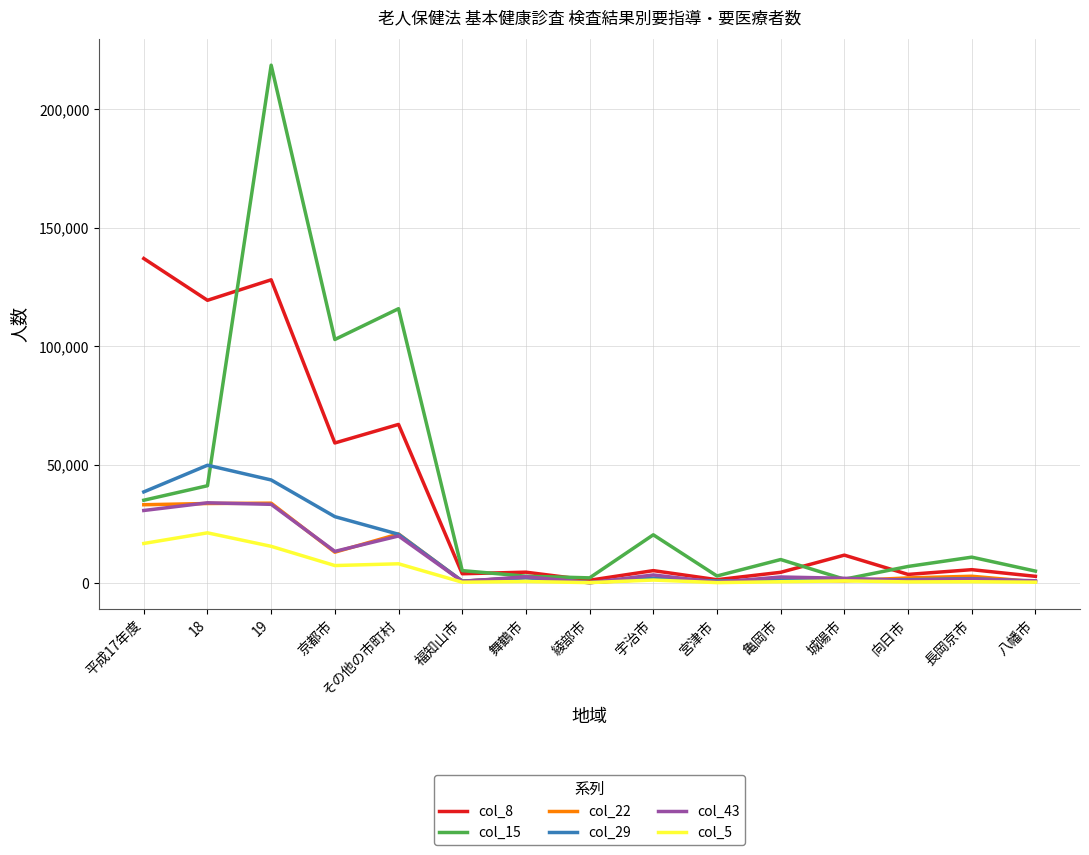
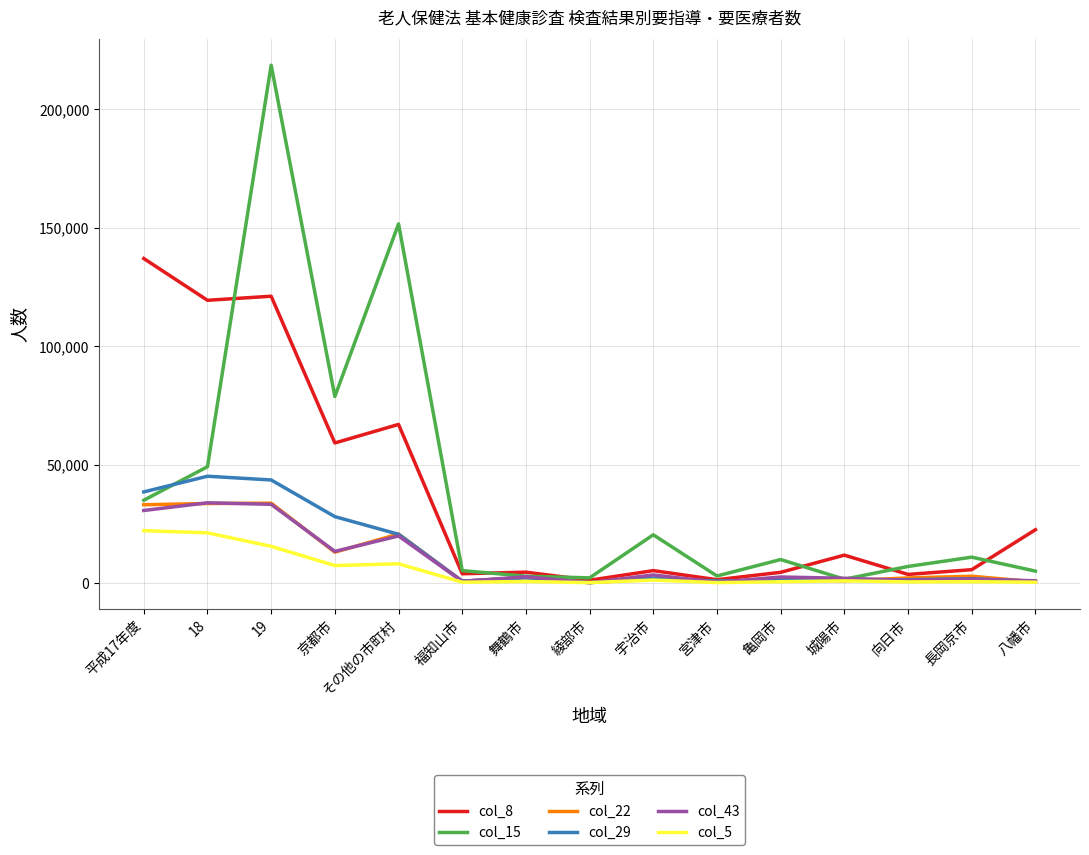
  {
    "col_8": {
      "平成17年度": "137,000",
      "18": "119,000",
-     "19": "128,000",
+     "19": "121,000",
      "京都市": "59,000",
      "その他の市町村": "67,000",
      "福知山市": "4,000",
      "舞鶴市": "5,000",
      "宇治市": "5,000",
      "亀岡市": "5,000",
      "城陽市": "12,000",
      "向日市": "4,000",
      "長岡京市": "6,000",
-     "八幡市": "3,000"
+     "八幡市": "22,000"
    },
    "col_15": {
      "平成17年度": "35,000",
-     "18": "41,000",
+     "18": "49,000",
      "19": "219,000",
-     "京都市": "103,000",
-     "その他の市町村": "116,000",
+     "京都市": "79,000",
+     "その他の市町村": "152,000",
      "福知山市": "5,000",
      "宇治市": "20,000",
      "宮津市": "3,000",
      "亀岡市": "10,000",
      "向日市": "7,000",
      "長岡京市": "11,000",
      "八幡市": "5,000"
    },
    "col_22": {
      "平成17年度": "33,000"
    },
    "col_29": {
      "平成17年度": "38,000",
-     "18": "50,000",
+     "18": "45,000",
      "19": "43,000",
      "京都市": "28,000"
    },
    "col_43": {
      "平成17年度": "31,000",
      "宇治市": "3,000",
      "亀岡市": "3,000"
    },
    "col_5": {
-     "平成17年度": "17,000",
+     "平成17年度": "22,000",
      "18": "21,000",
      "19": "15,000",
      "京都市": "7,000",
      "その他の市町村": "8,000",
      "舞鶴市": "1,000",
      "長岡京市": "1,000"
    }
  }
